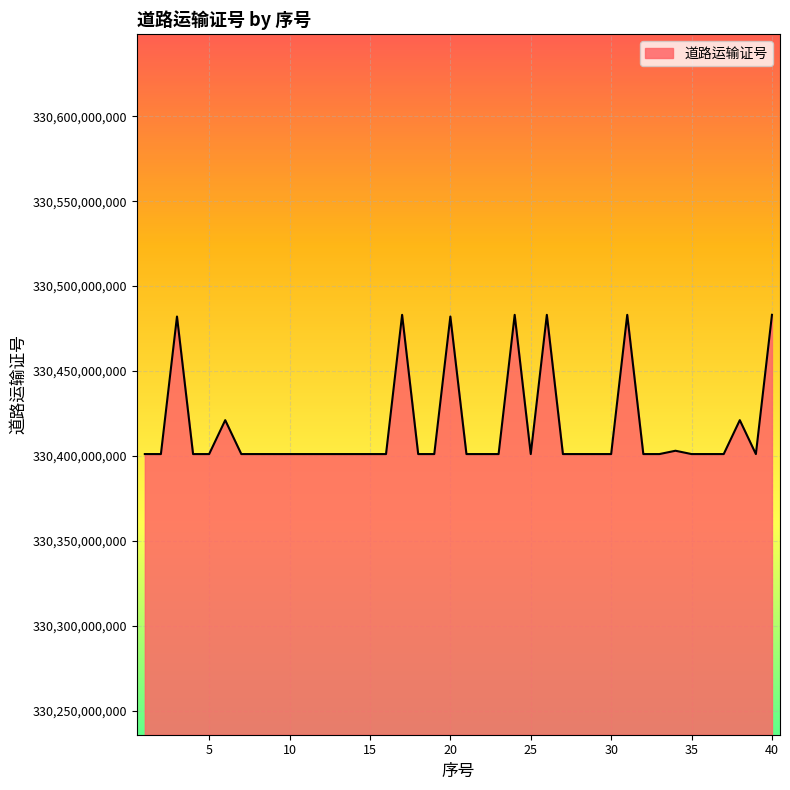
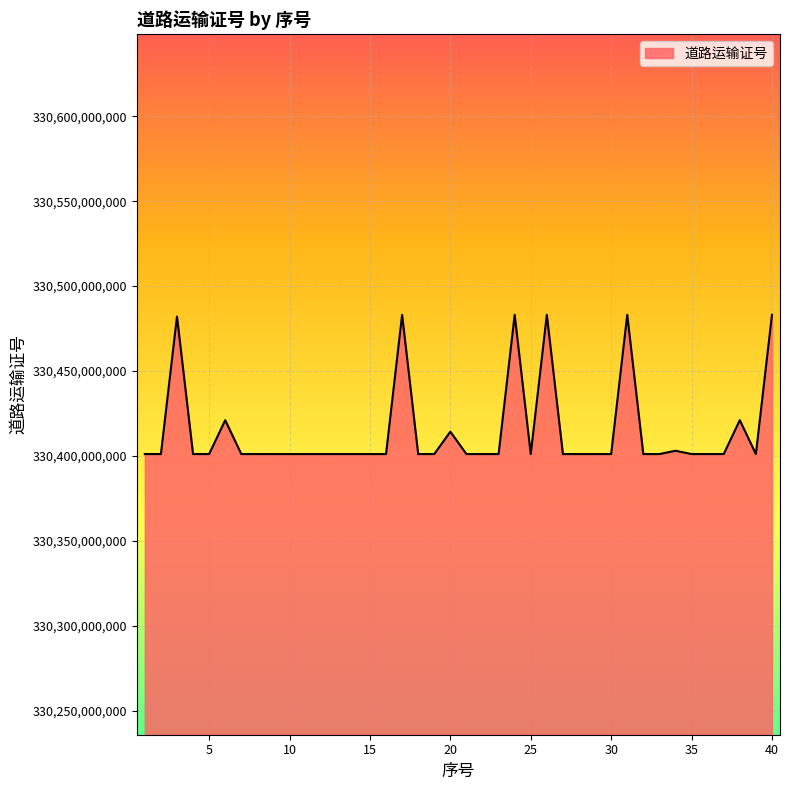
  {
    "5": "330,401,000,000",
    "10": "330,401,000,000",
    "15": "330,401,000,000",
-   "20": "330,482,000,000",
+   "20": "330,414,000,000",
    "25": "330,401,000,000",
    "30": "330,401,000,000",
    "35": "330,401,000,000",
    "40": "330,483,000,000"
  }
